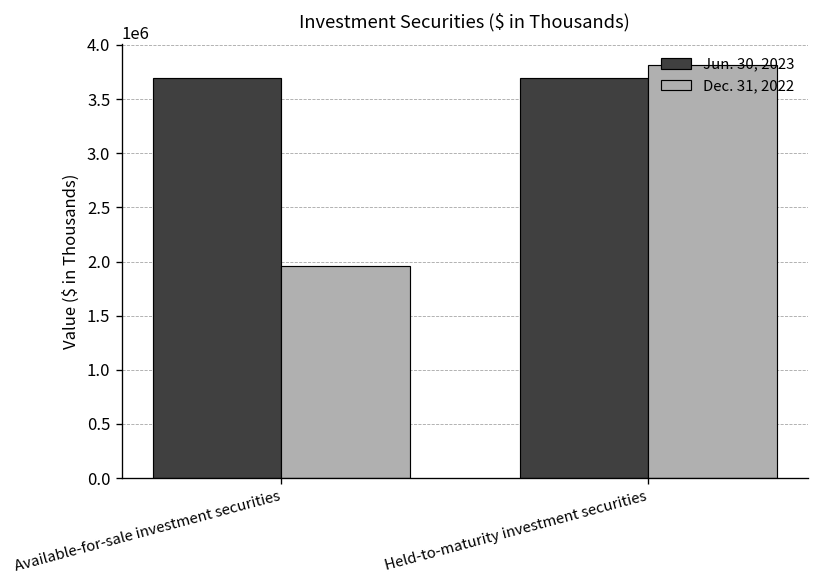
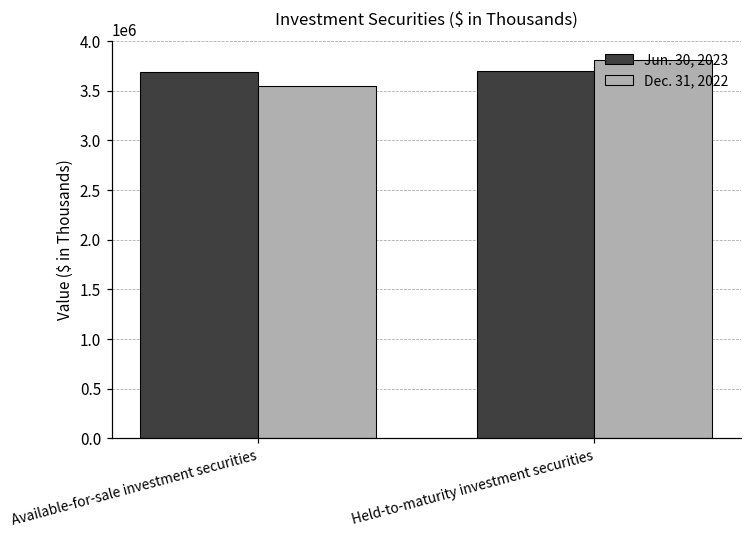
  {
    "Jun. 30, 2023": {
      "Available-for-sale investment securities": 3700000,
      "Held-to-maturity investment securities": 3700000
    },
    "Dec. 31, 2022": {
-     "Available-for-sale investment securities": 2000000,
+     "Available-for-sale investment securities": 3500000,
      "Held-to-maturity investment securities": 3800000
    }
  }
